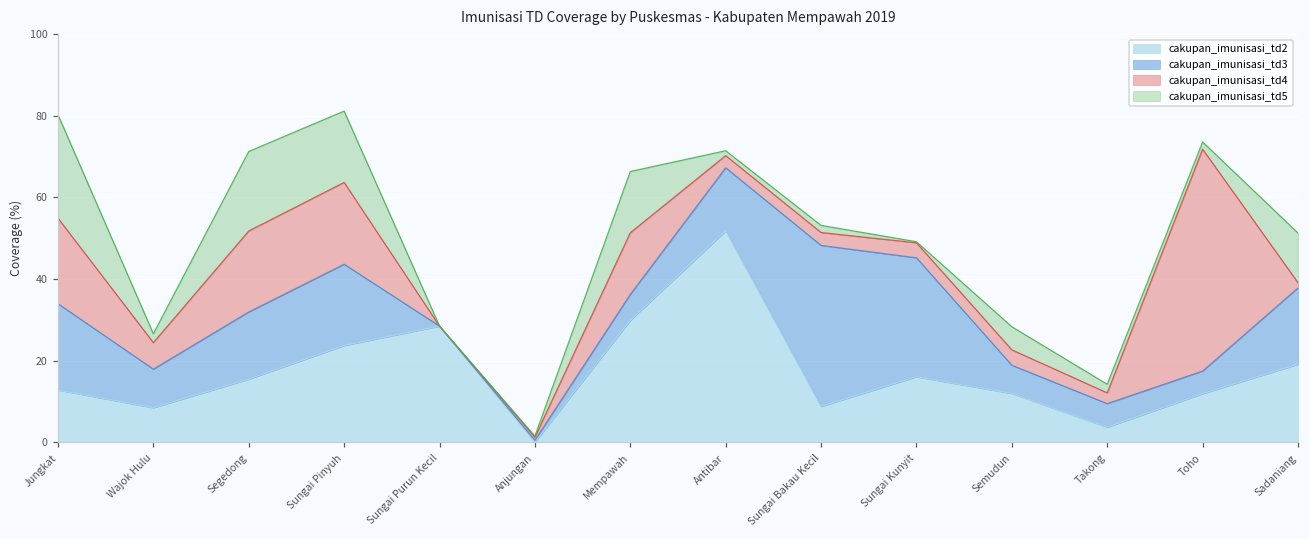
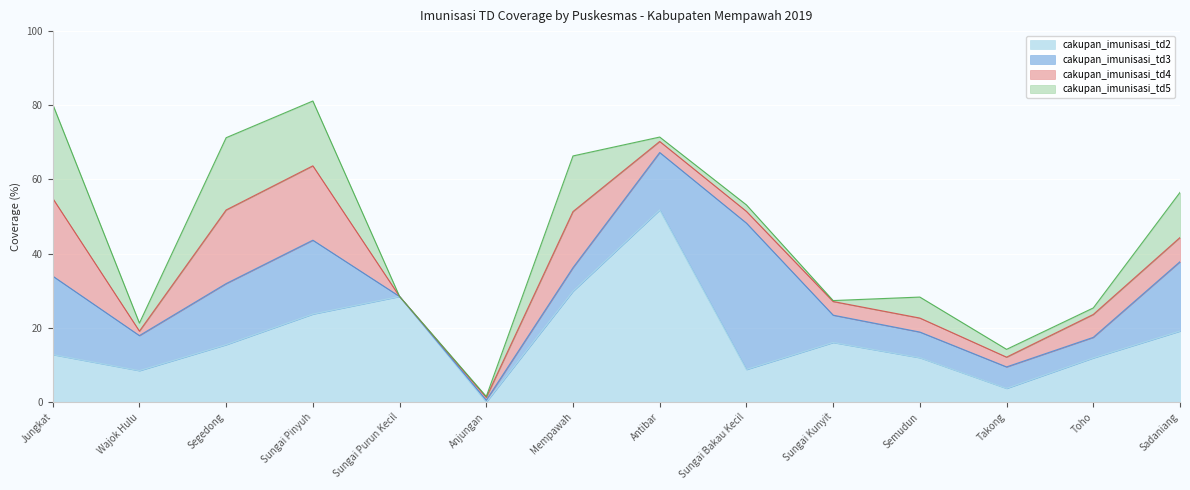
  {
    "cakupan_imunisasi_td3": {
      "Jungkat": 21,
      "Wajok Hulu": 9,
      "Segedong": 16,
      "Sungai Pinyuh": 20,
      "Mempawah": 6,
      "Antibar": 15,
      "Sungai Bakau Kecil": 39,
-     "Sungai Kunyit": 29,
+     "Sungai Kunyit": 7,
      "Semudun": 7,
      "Takong": 6,
      "Toho": 6,
      "Sadaniang": 19
    },
    "cakupan_imunisasi_td4": {
      "Jungkat": 21,
-     "Wajok Hulu": 7,
+     "Wajok Hulu": 1,
      "Segedong": 20,
      "Sungai Pinyuh": 20,
      "Mempawah": 15,
      "Antibar": 3,
      "Sungai Bakau Kecil": 3,
      "Semudun": 4,
      "Takong": 3,
-     "Toho": 54,
-     "Sadaniang": 1
+     "Toho": 6,
+     "Sadaniang": 7
    }
  }
